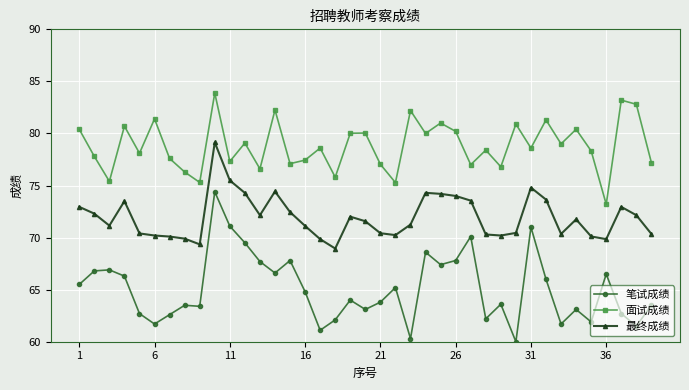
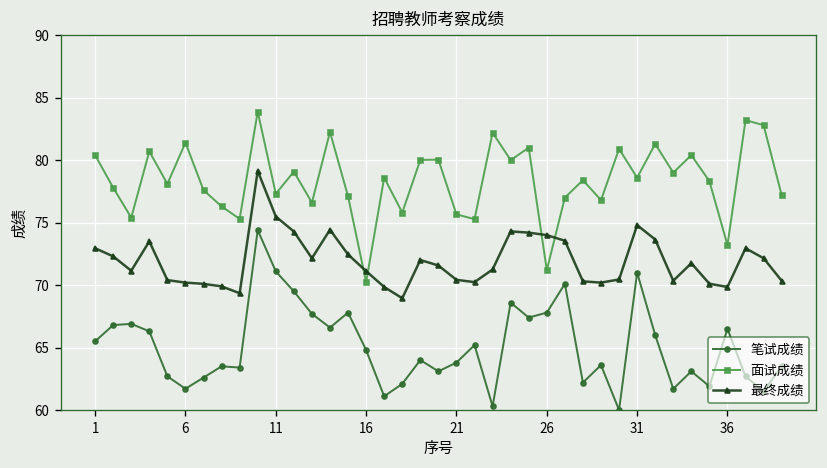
  {
    "面试成绩": {
      "1": 80.4,
      "6": 81.4,
      "11": 77.3,
-     "16": 77.4,
-     "21": 77.0,
-     "26": 80.2,
+     "16": 70.2,
+     "21": 75.7,
+     "26": 71.2,
      "31": 78.6,
      "36": 73.2
    }
  }
